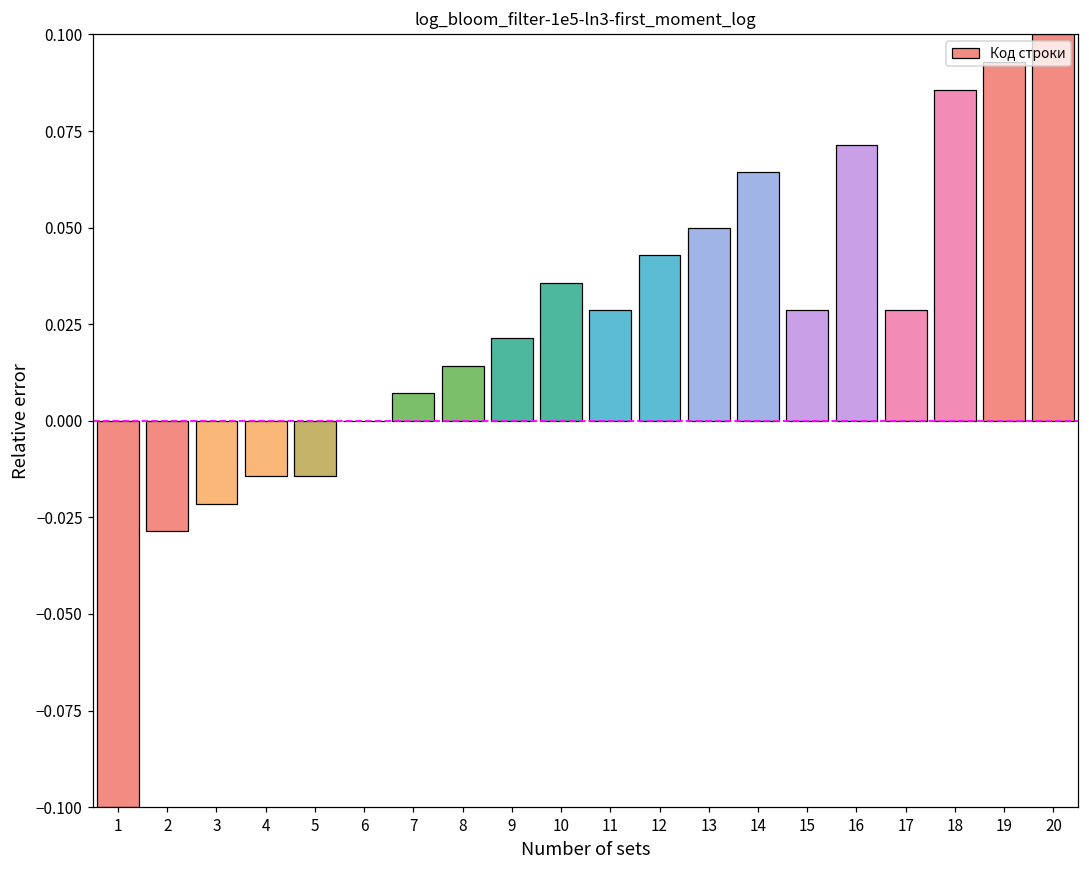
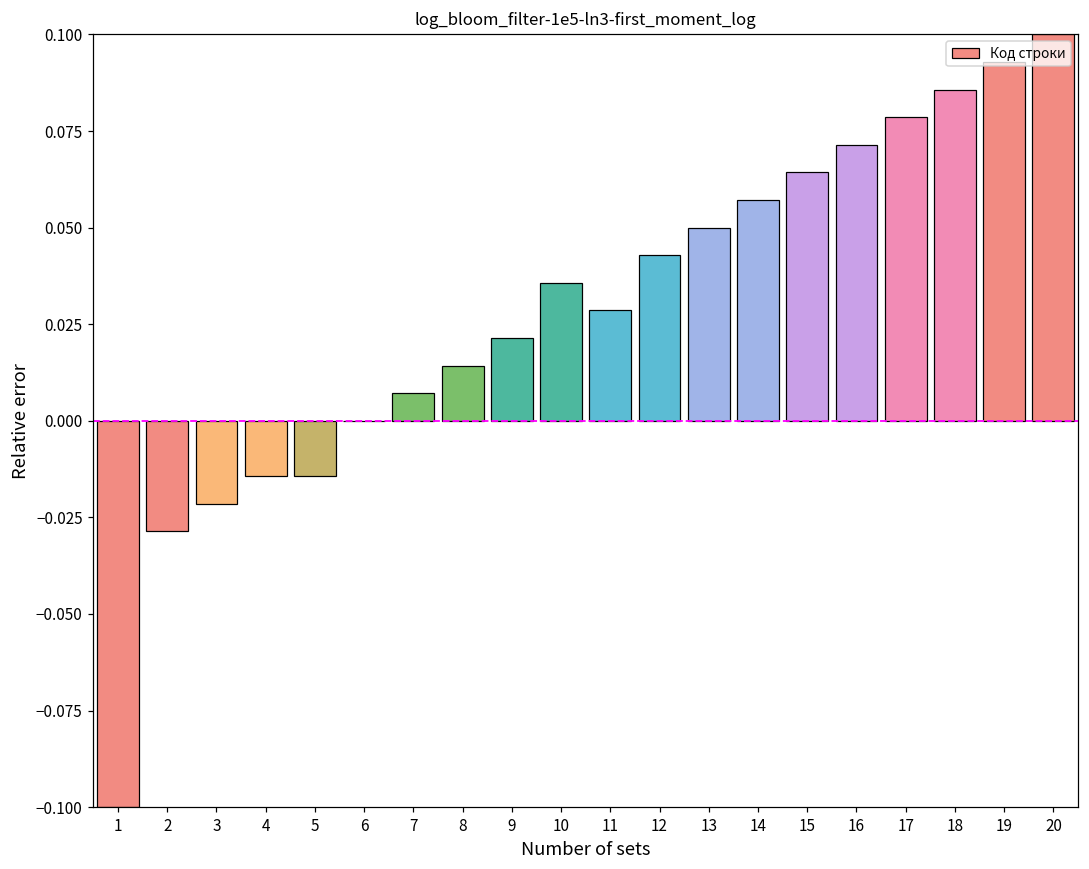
  {
    "1": -0.100,
    "2": -0.029,
    "3": -0.021,
    "4": -0.014,
    "5": -0.014,
    "6": 0.000,
    "7": 0.007,
    "8": 0.014,
    "9": 0.021,
    "10": 0.036,
    "11": 0.029,
    "12": 0.043,
    "13": 0.050,
-   "14": 0.064,
-   "15": 0.029,
+   "14": 0.057,
+   "15": 0.064,
    "16": 0.071,
-   "17": 0.029,
+   "17": 0.079,
    "18": 0.086,
    "20": 0.100
  }
